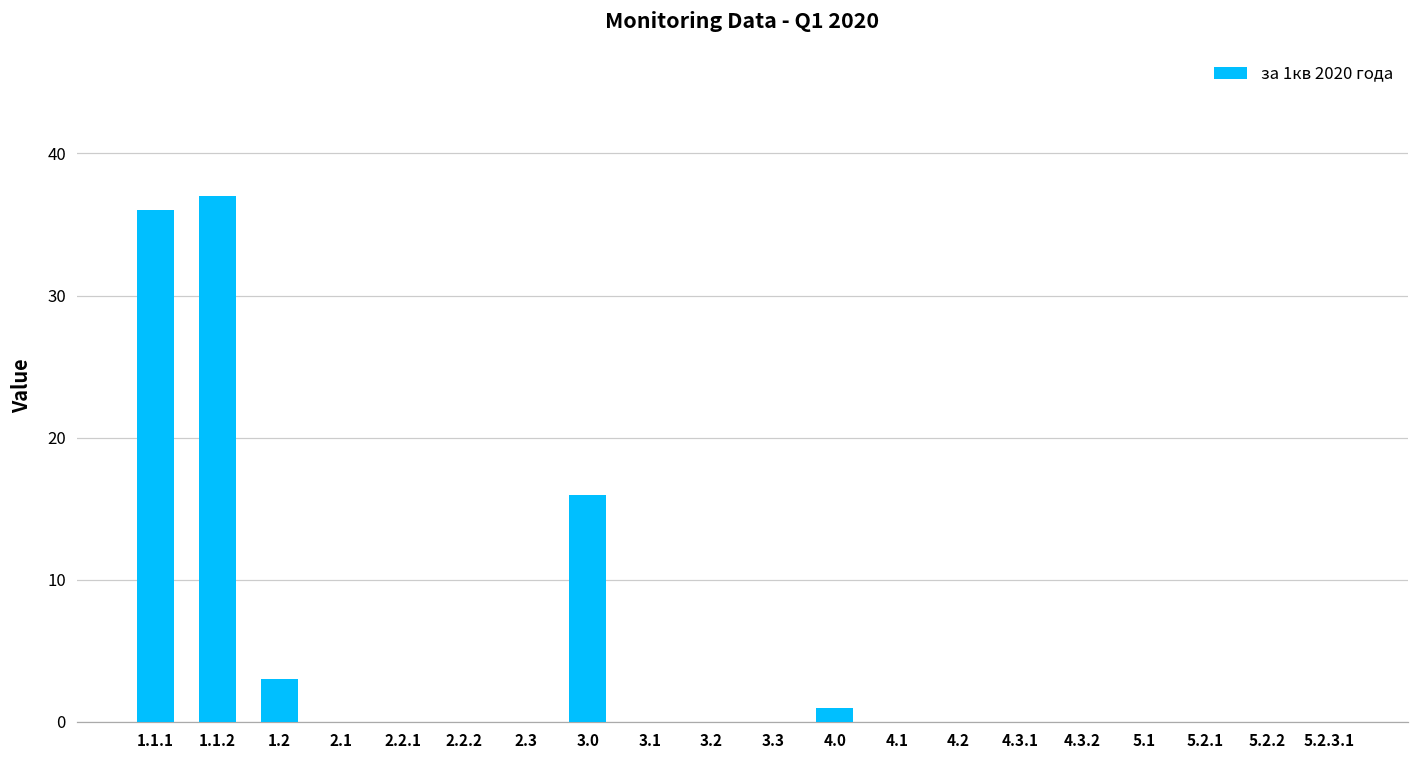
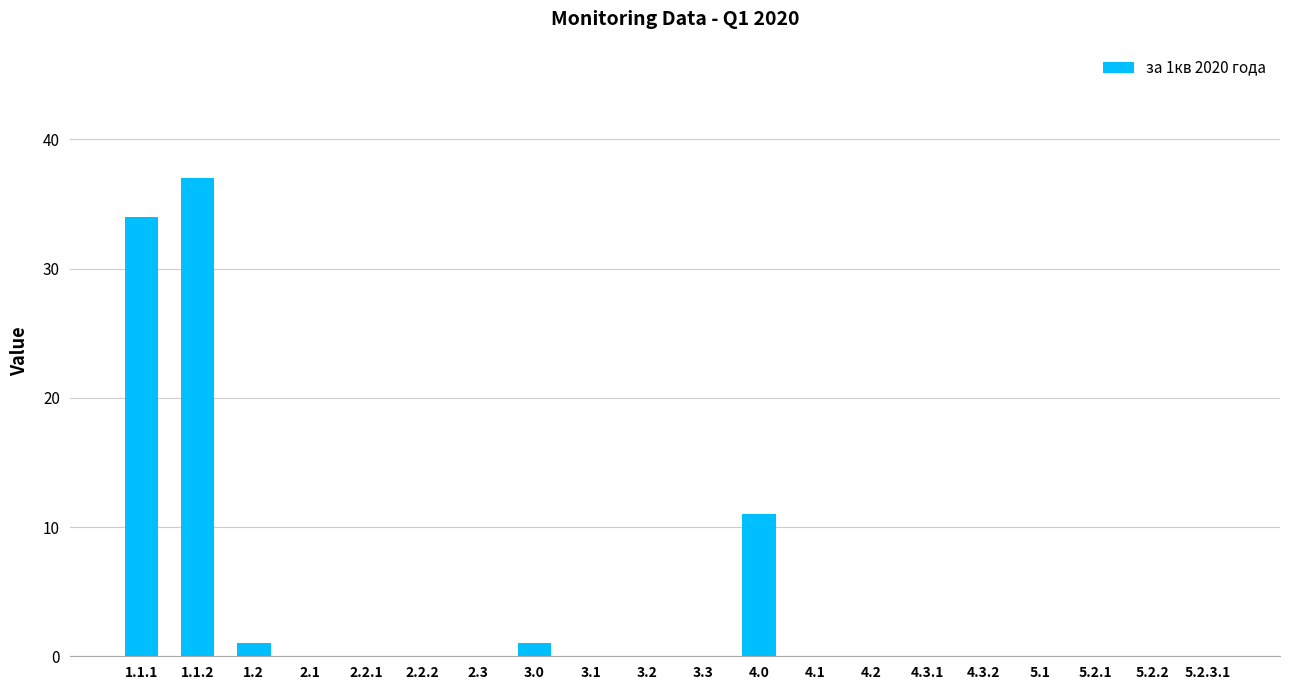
  {
-   "1.1.1": 36,
+   "1.1.1": 34,
    "1.1.2": 37,
-   "1.2": 3,
+   "1.2": 1,
    "2.1": 0,
    "2.2.1": 0,
    "2.2.2": 0,
    "2.3": 0,
-   "3.0": 16,
+   "3.0": 1,
    "3.1": 0,
    "3.2": 0,
    "3.3": 0,
-   "4.0": 1,
+   "4.0": 11,
    "4.1": 0,
    "4.2": 0,
    "4.3.1": 0,
    "4.3.2": 0,
    "5.1": 0,
    "5.2.1": 0,
    "5.2.2": 0,
    "5.2.3.1": 0
  }
